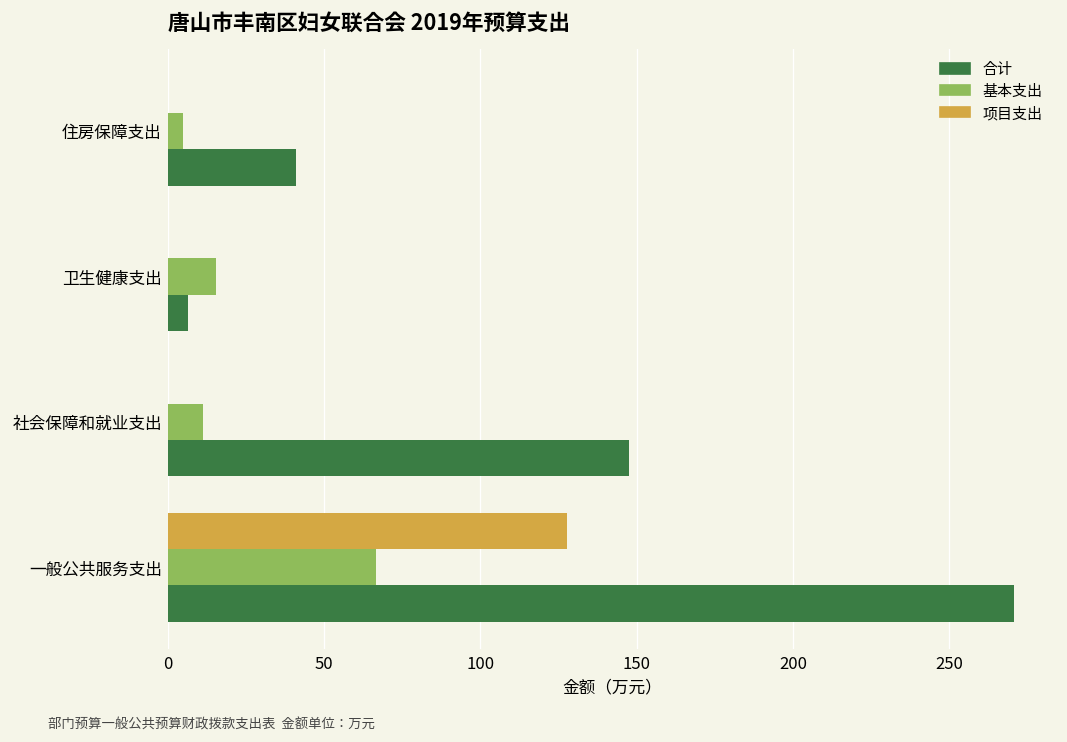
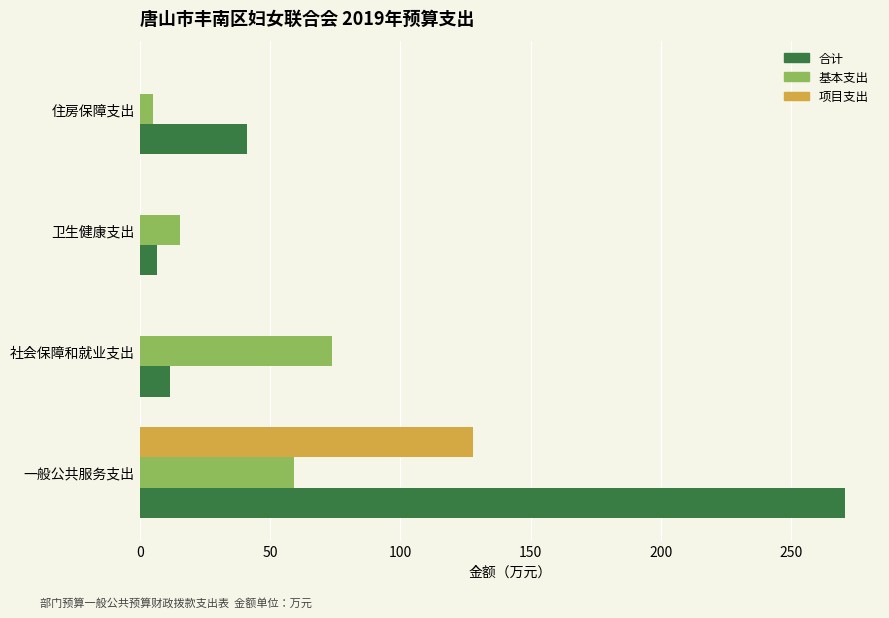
  {
    "合计": {
      "住房保障支出": 41,
      "卫生健康支出": 7,
-     "社会保障和就业支出": 147,
+     "社会保障和就业支出": 11,
      "一般公共服务支出": 271
    },
    "基本支出": {
      "住房保障支出": 5,
      "卫生健康支出": 15,
-     "社会保障和就业支出": 11,
-     "一般公共服务支出": 67
+     "社会保障和就业支出": 74,
+     "一般公共服务支出": 59
    },
    "项目支出": {
      "住房保障支出": 0,
      "卫生健康支出": 0,
      "社会保障和就业支出": 0,
      "一般公共服务支出": 128
    }
  }
